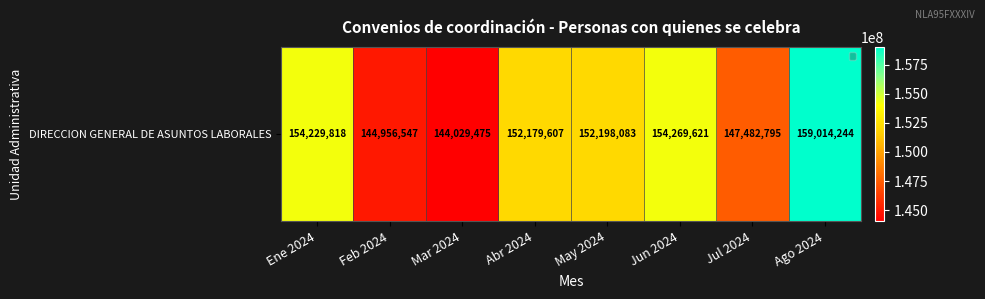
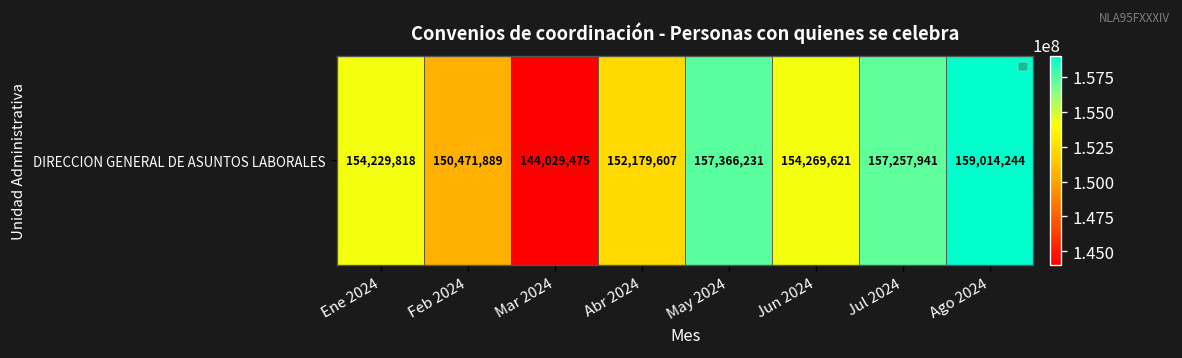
  {
    "DIRECCION GENERAL DE ASUNTOS LABORALES": {
      "Ene 2024": "154,229,818",
-     "Feb 2024": "144,956,547",
+     "Feb 2024": "150,471,889",
      "Mar 2024": "144,029,475",
      "Abr 2024": "152,179,607",
-     "May 2024": "152,198,083",
+     "May 2024": "157,366,231",
      "Jun 2024": "154,269,621",
-     "Jul 2024": "147,482,795",
+     "Jul 2024": "157,257,941",
      "Ago 2024": "159,014,244"
    }
  }
